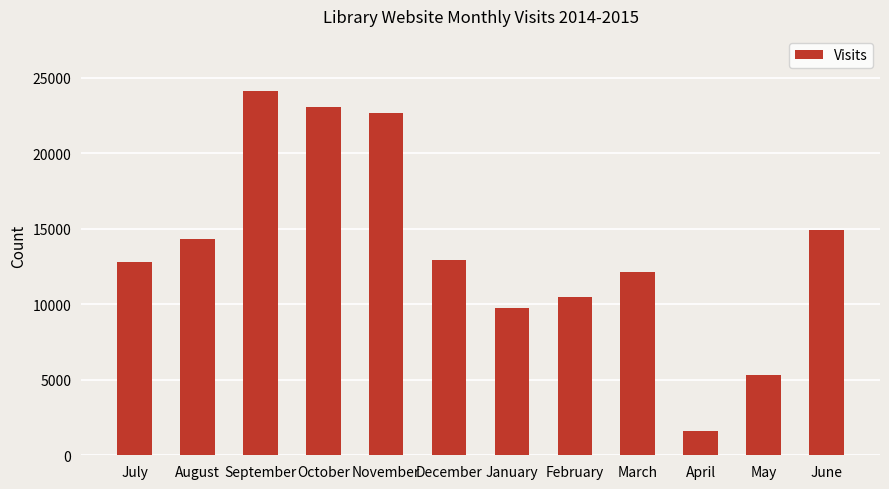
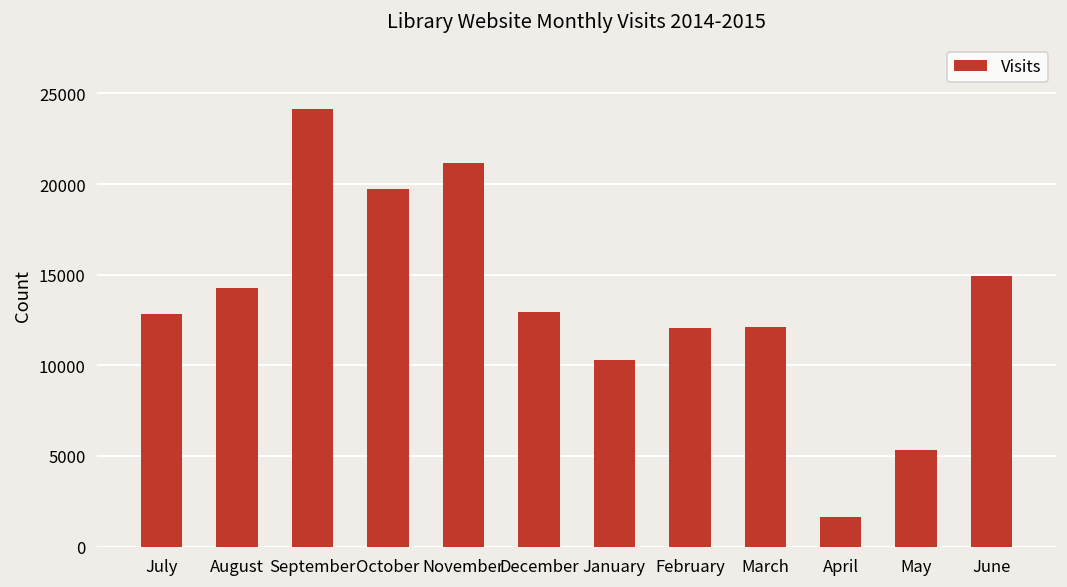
  {
    "July": 12800,
    "August": 14300,
    "September": 24100,
-   "October": 23100,
-   "November": 22700,
+   "October": 19700,
+   "November": 21200,
    "December": 13000,
-   "January": 9800,
-   "February": 10500,
+   "January": 10300,
+   "February": 12000,
    "March": 12100,
    "April": 1600,
    "May": 5300,
    "June": 14900
  }
